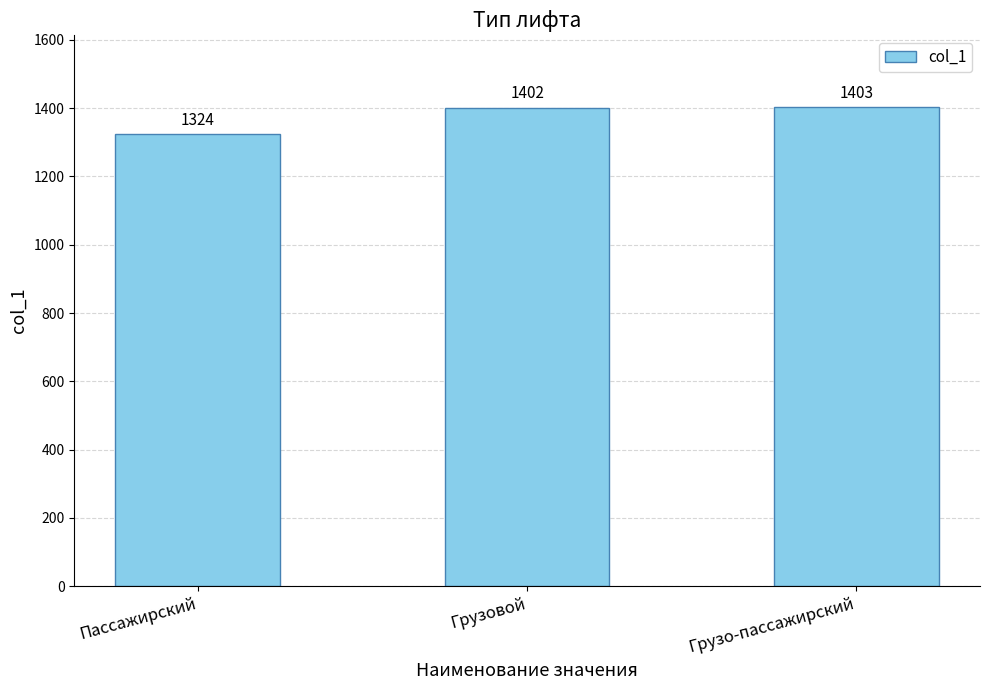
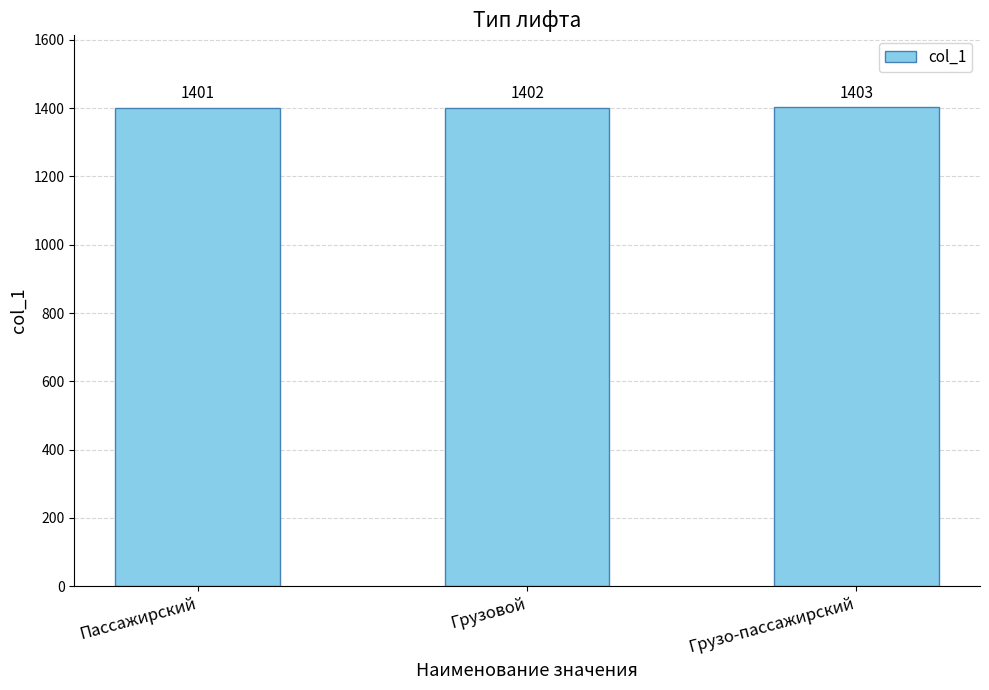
  {
-   "Пассажирский": 1324,
+   "Пассажирский": 1401,
    "Грузовой": 1402,
    "Грузо-пассажирский": 1403
  }
